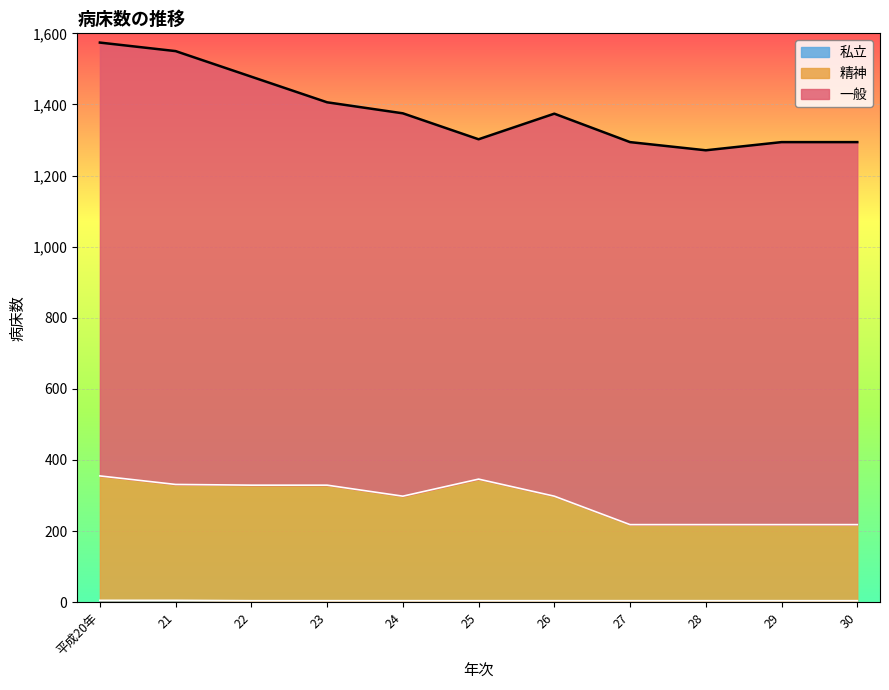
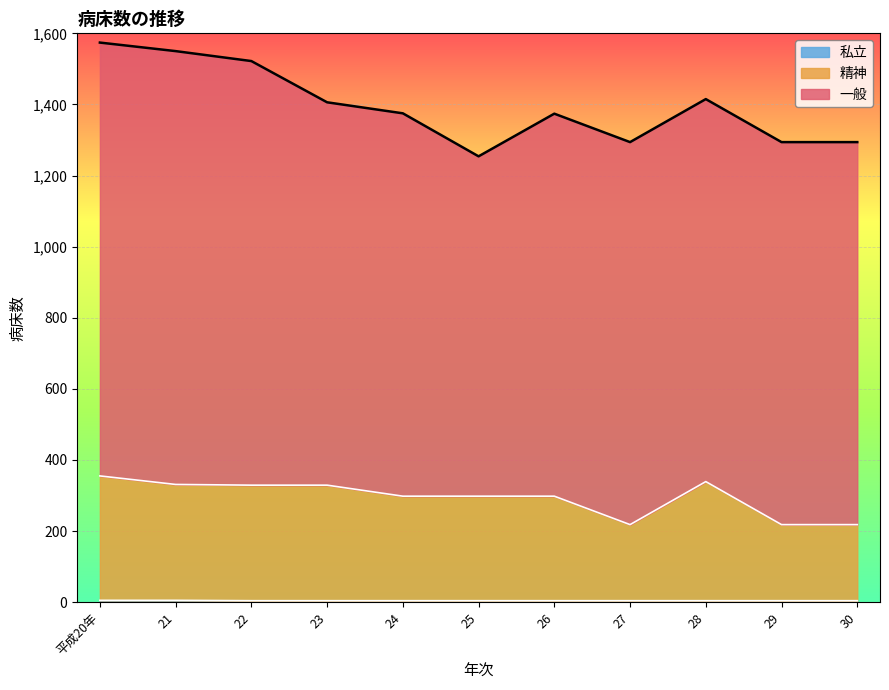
  {
    "私立": {
      "平成20年": "10",
      "21": "10",
      "22": "0",
      "23": "0",
      "24": "0",
      "25": "0",
      "26": "0",
      "27": "0",
      "28": "0",
      "29": "0",
      "30": "0"
    },
    "精神": {
      "平成20年": "350",
      "21": "330",
      "22": "330",
      "23": "330",
      "24": "290",
-     "25": "340",
+     "25": "290",
      "26": "290",
      "27": "210",
-     "28": "210",
+     "28": "340",
      "29": "210",
      "30": "210"
    },
    "一般": {
      "平成20年": "1,220",
      "21": "1,220",
-     "22": "1,150",
+     "22": "1,190",
      "23": "1,080",
      "24": "1,080",
      "25": "960",
      "26": "1,080",
      "27": "1,080",
-     "28": "1,050",
+     "28": "1,080",
      "29": "1,080",
      "30": "1,080"
    }
  }
